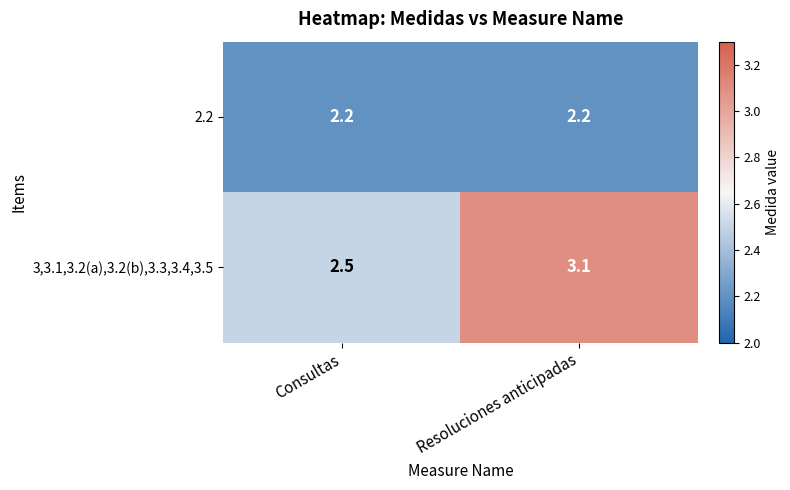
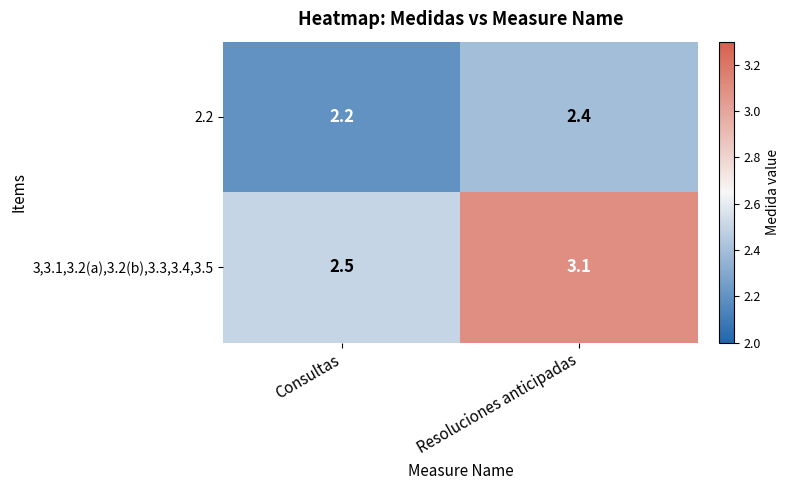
  {
    "2.2": {
      "Consultas": 2.2,
-     "Resoluciones anticipadas": 2.2
+     "Resoluciones anticipadas": 2.4
    },
    "3,3.1,3.2(a),3.2(b),3.3,3.4,3.5": {
      "Consultas": 2.5,
      "Resoluciones anticipadas": 3.1
    }
  }
